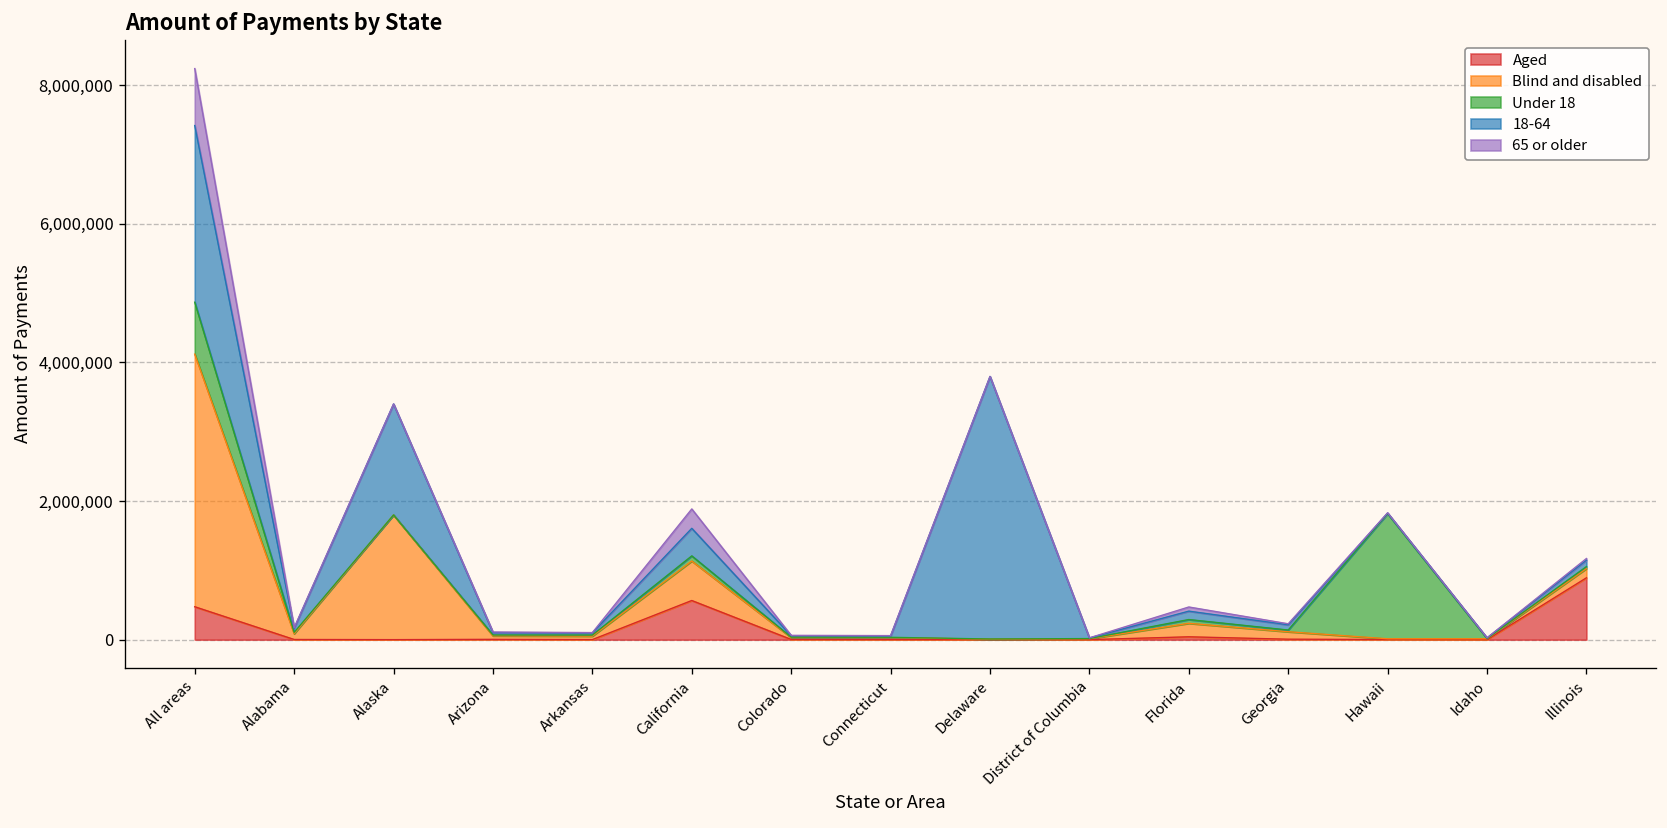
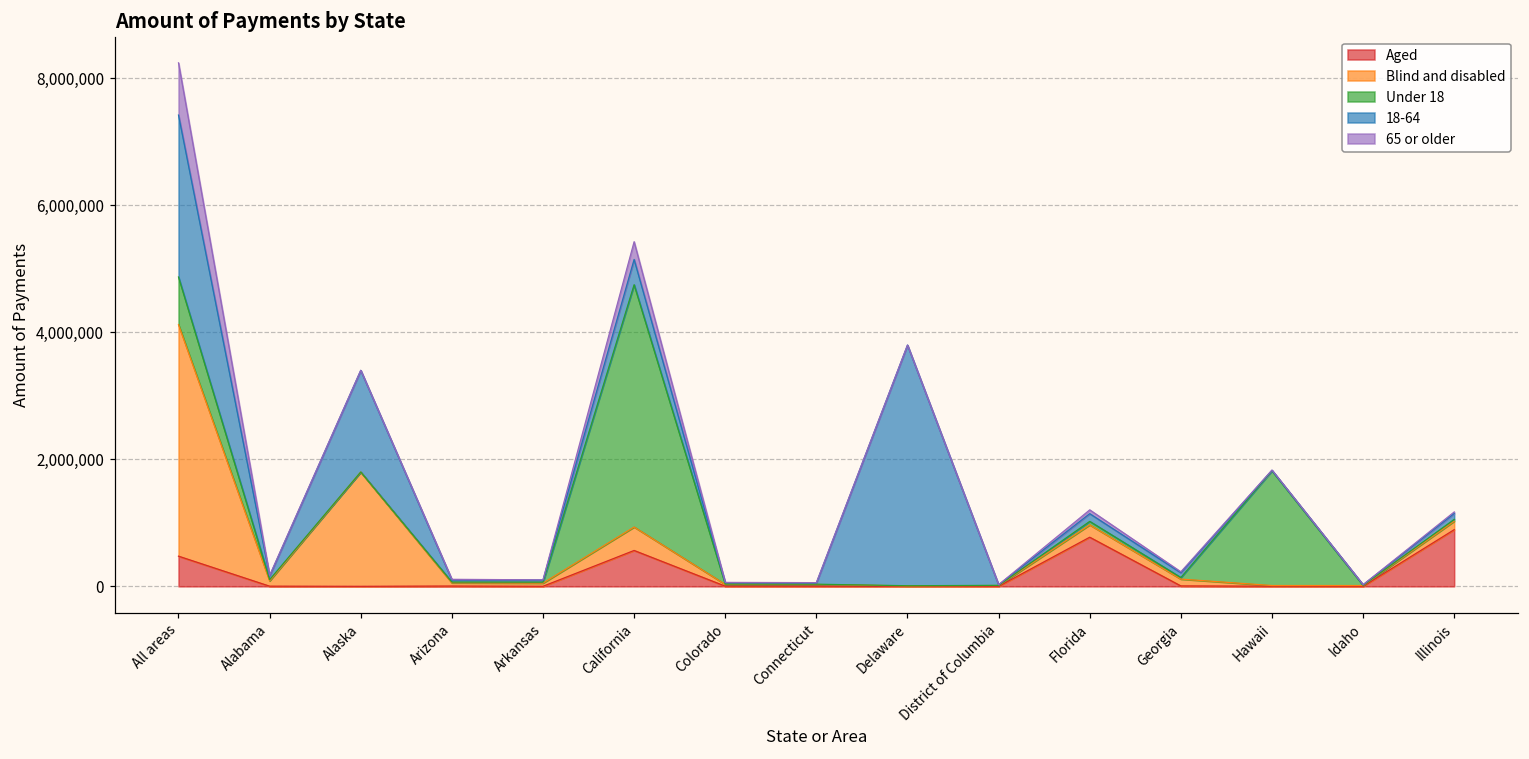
  {
    "Aged": {
      "All areas": "500,000",
      "Alabama": "0",
      "Alaska": "0",
      "Arizona": "0",
      "Arkansas": "0",
      "California": "600,000",
-     "Florida": "0",
+     "Florida": "800,000",
      "Georgia": "0",
      "Illinois": "900,000"
    },
    "Blind and disabled": {
      "All areas": "3,600,000",
-     "California": "600,000",
+     "California": "400,000",
      "Florida": "200,000"
    },
    "Under 18": {
      "All areas": "700,000",
-     "California": "100,000",
+     "California": "3,800,000",
      "Florida": "100,000"
    },
    "18-64": {
      "All areas": "2,500,000",
      "California": "400,000",
      "Florida": "100,000"
    },
    "65 or older": {
      "All areas": "800,000",
      "California": "300,000",
      "Florida": "100,000"
    }
  }
